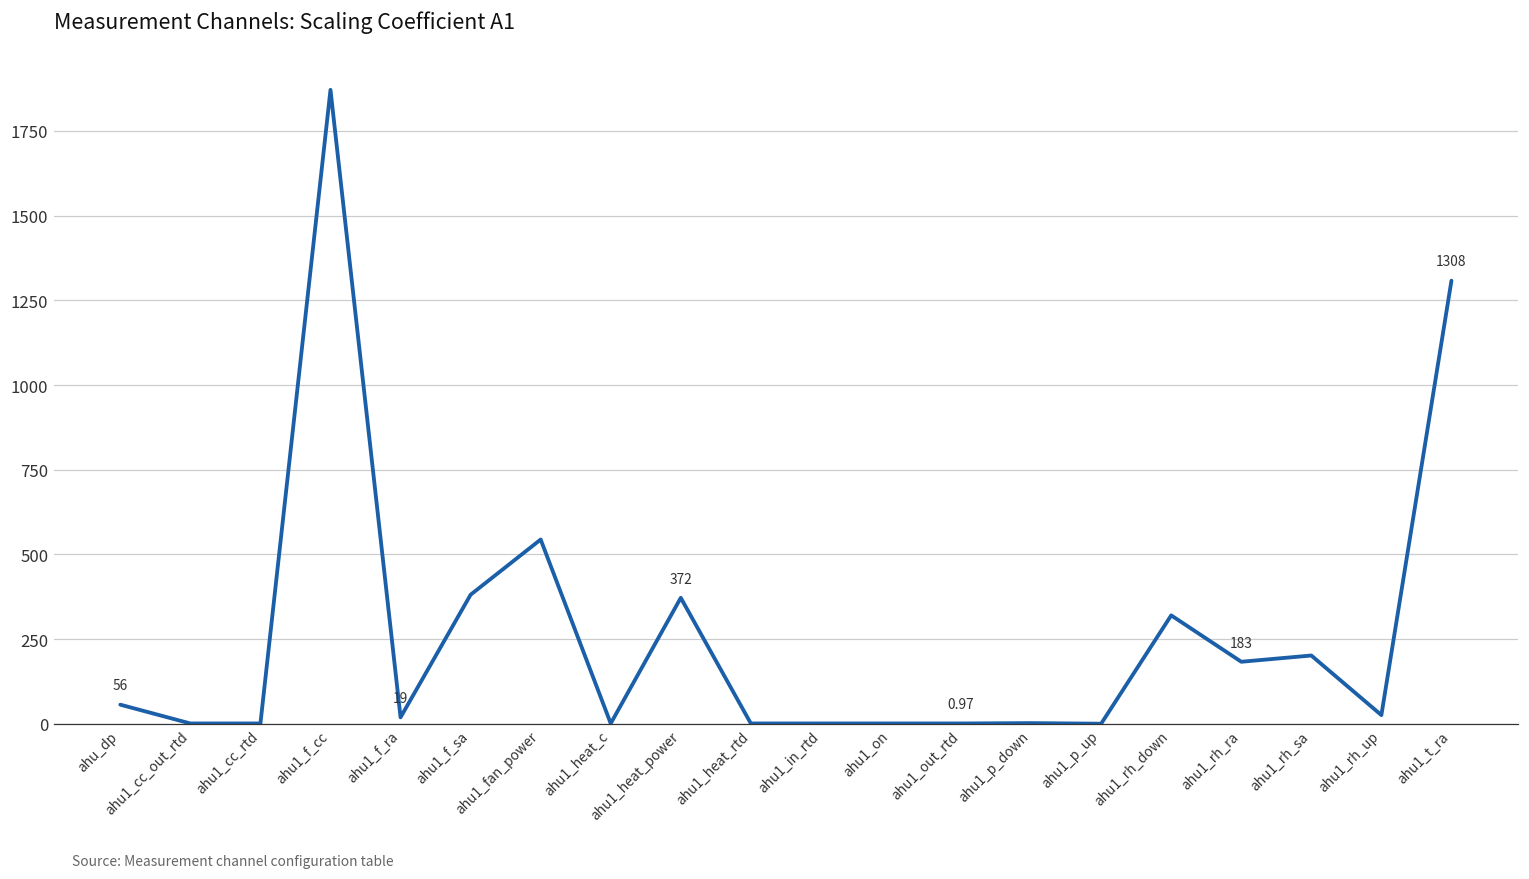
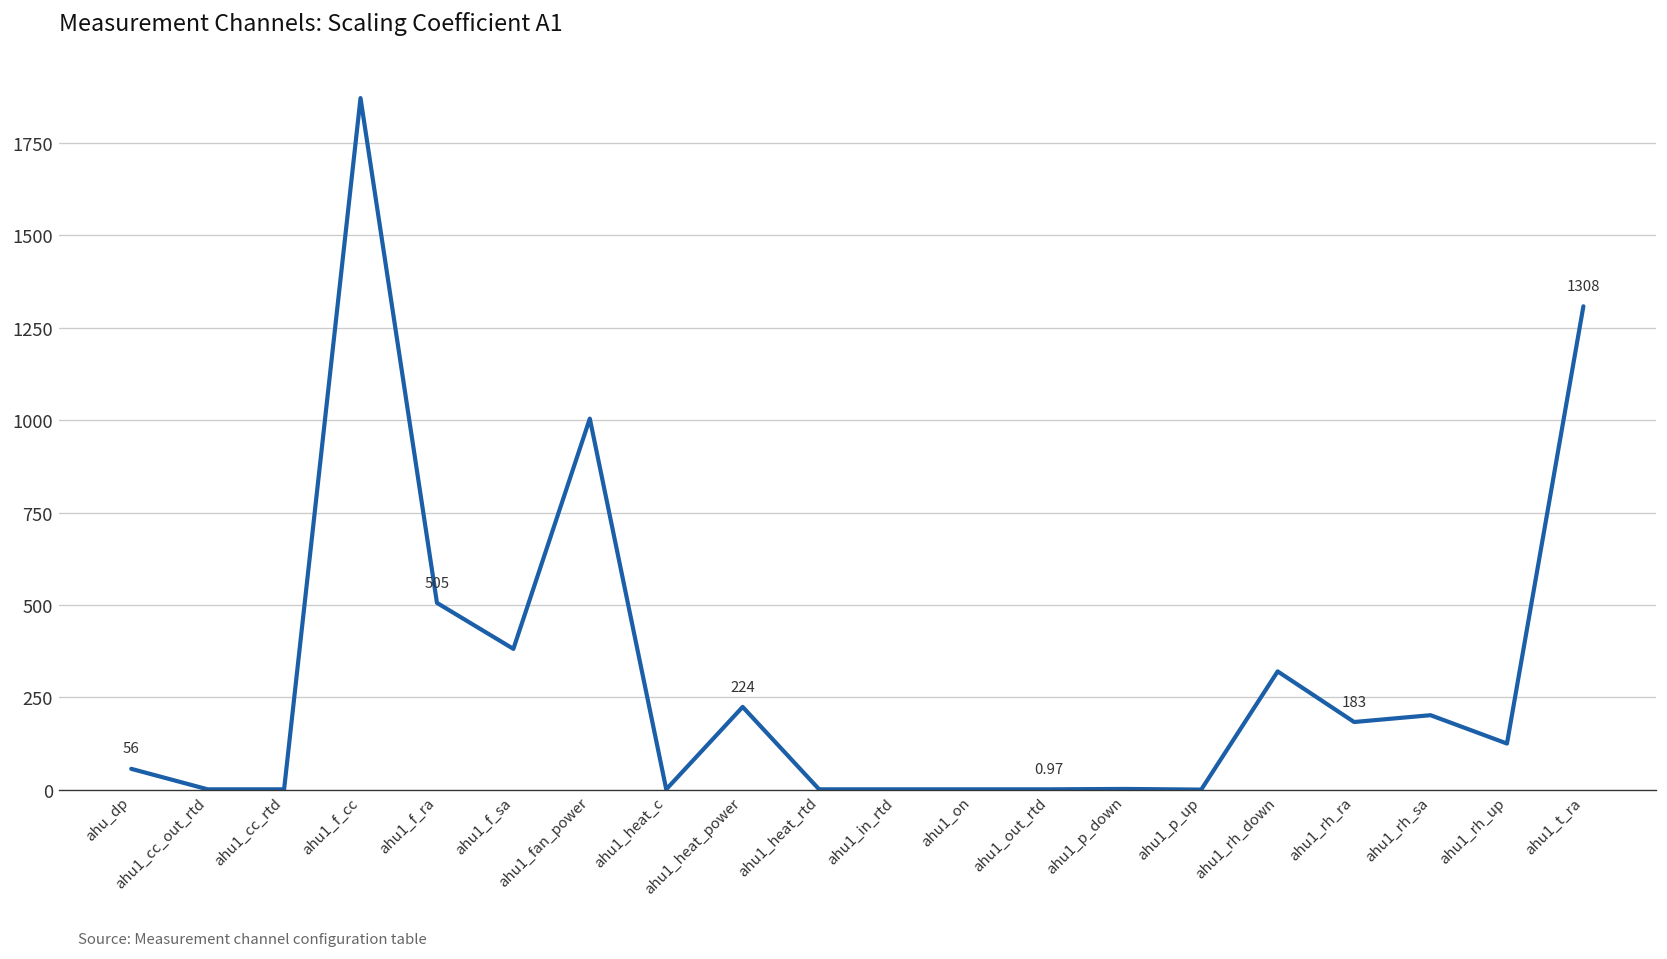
  {
    "ahu_dp": 56,
-   "ahu1_f_ra": 19,
-   "ahu1_fan_power": 540,
-   "ahu1_heat_power": 372,
+   "ahu1_f_ra": 505,
+   "ahu1_fan_power": 1000,
+   "ahu1_heat_power": 224,
    "ahu1_out_rtd": 0.97,
    "ahu1_rh_ra": 183,
-   "ahu1_rh_up": 30,
+   "ahu1_rh_up": 120,
    "ahu1_t_ra": 1308
  }
